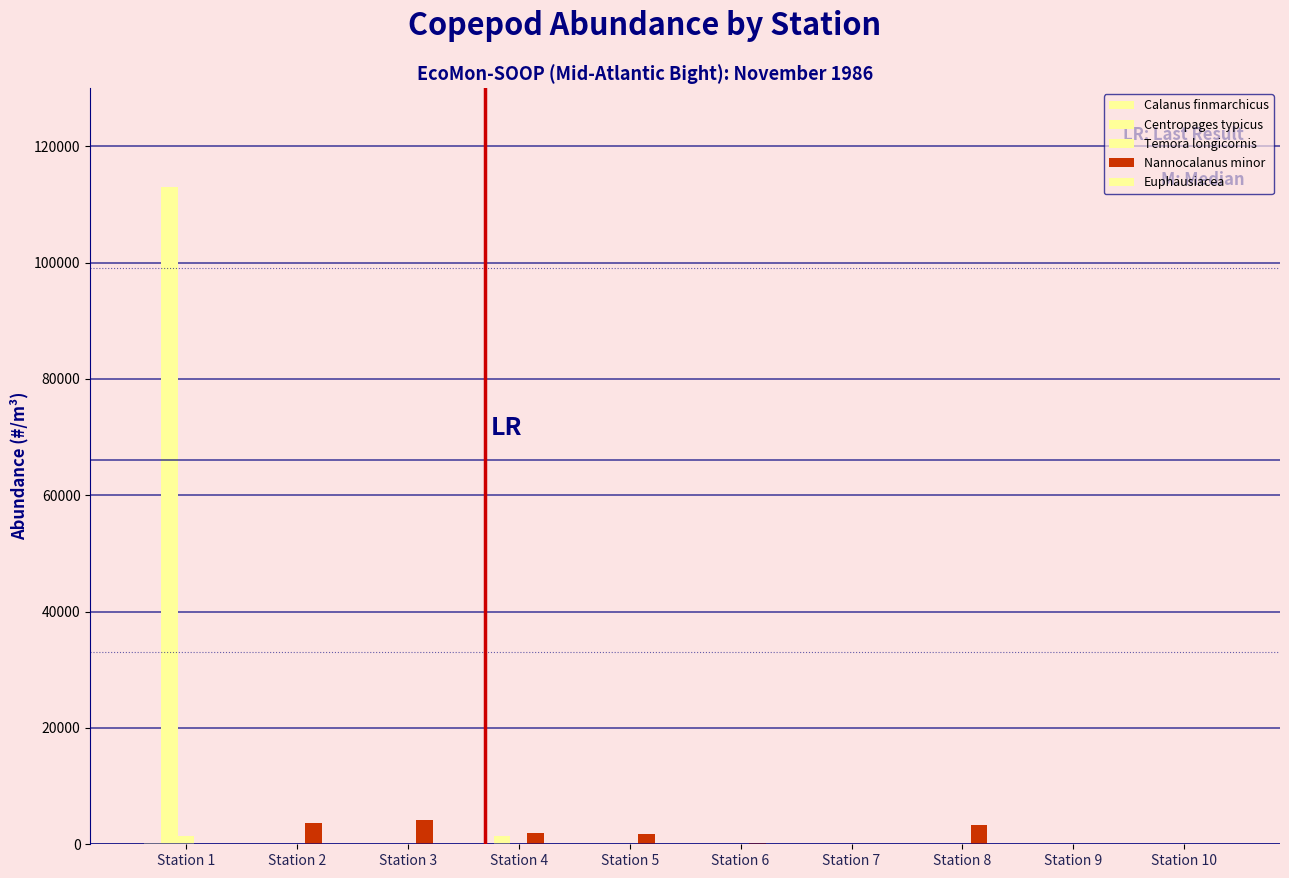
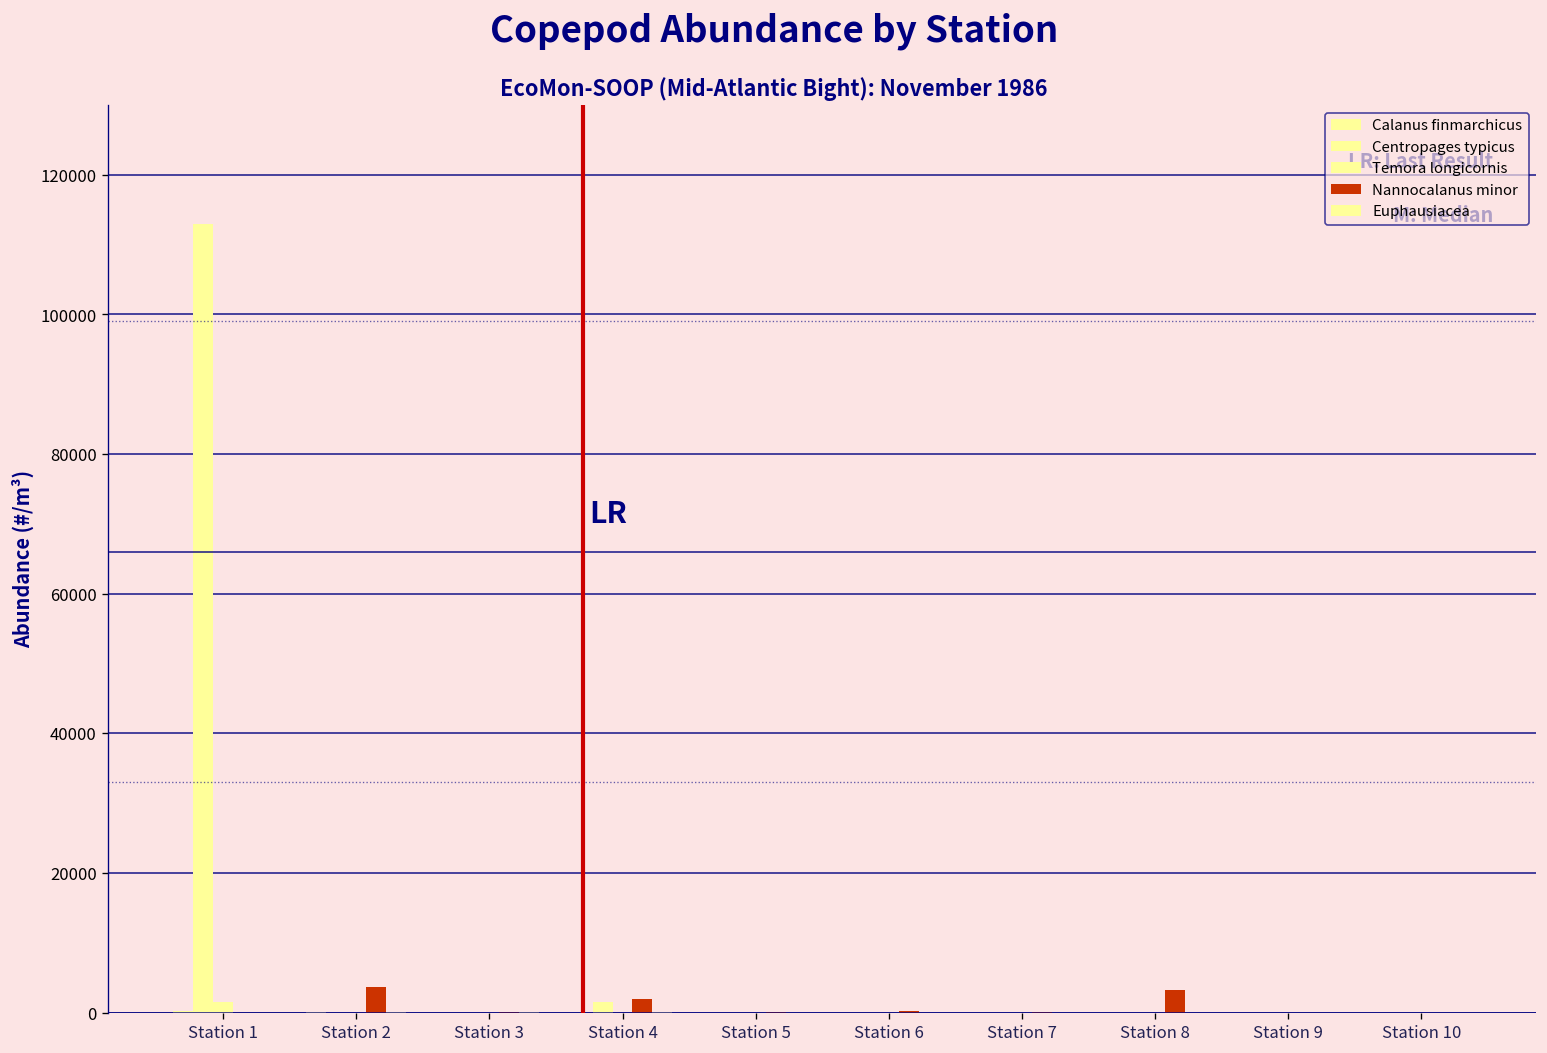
  {
    "Nannocalanus minor": {
      "Station 1": 0,
      "Station 2": 4000,
-     "Station 3": 4000,
+     "Station 3": 0,
      "Station 4": 2000,
-     "Station 5": 2000,
+     "Station 5": 0,
      "Station 8": 3000,
      "Station 9": 0,
      "Station 10": 0
    }
  }
